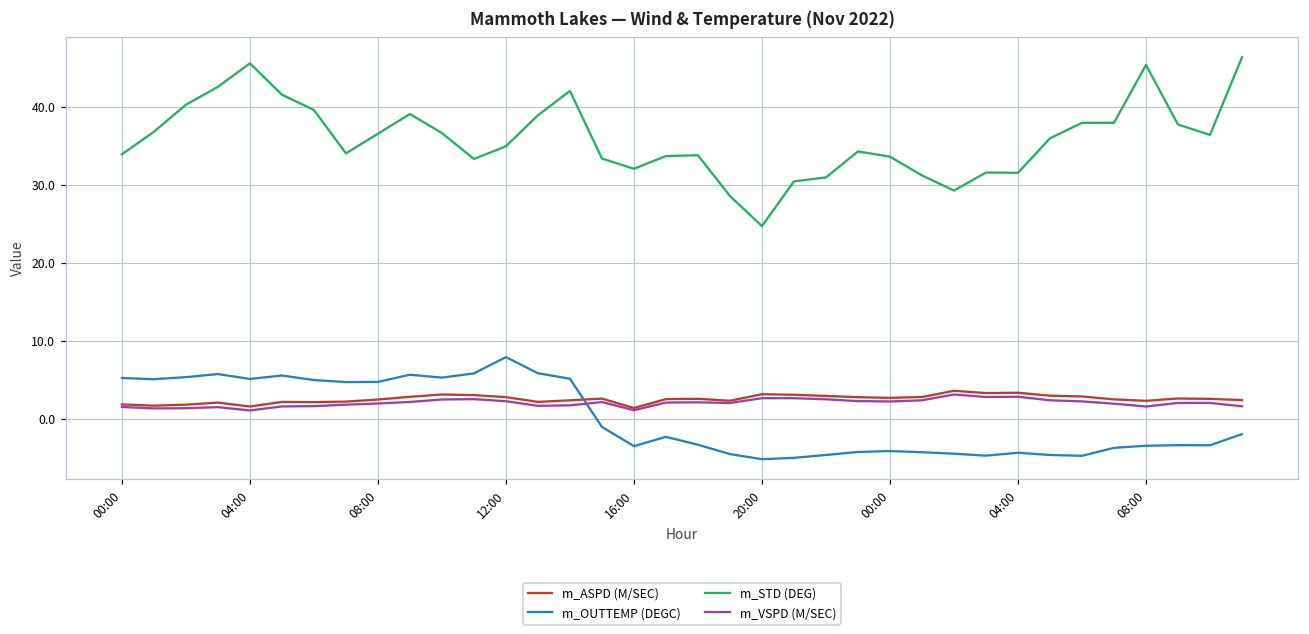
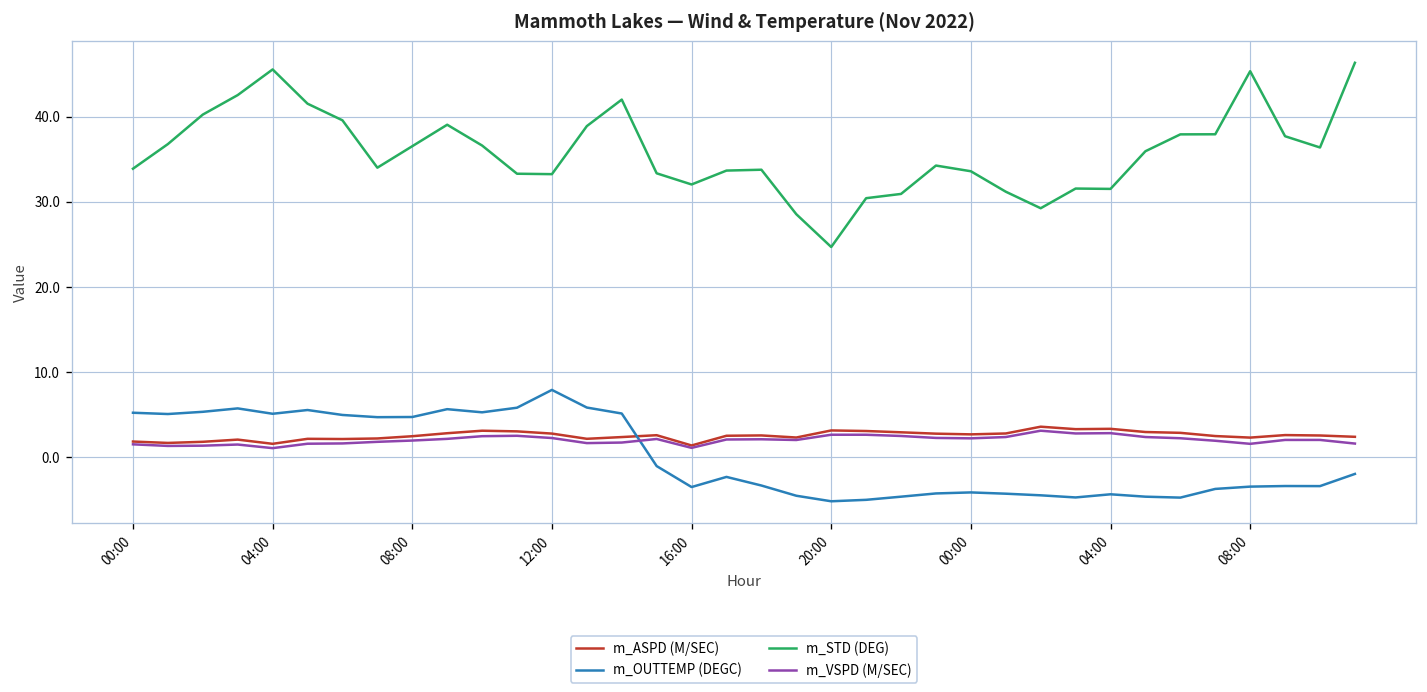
  {
    "m_ASPD (M/SEC)": {
      "12:00": 3,
      "20:00": 3
    },
    "m_OUTTEMP (DEGC)": {
      "12:00": 8,
      "16:00": -3,
      "20:00": -5
    },
    "m_STD (DEG)": {
-     "12:00": 35,
+     "12:00": 33,
      "16:00": 32,
      "20:00": 25
    },
    "m_VSPD (M/SEC)": {
      "12:00": 2,
      "20:00": 3
    }
  }
